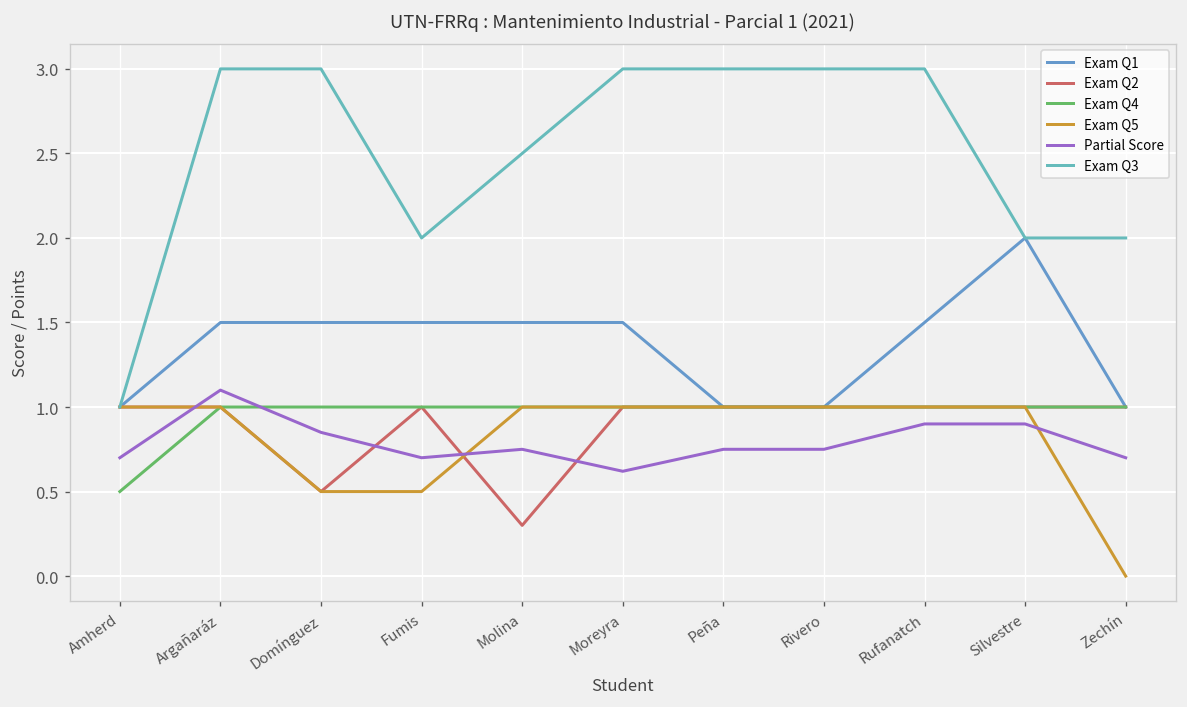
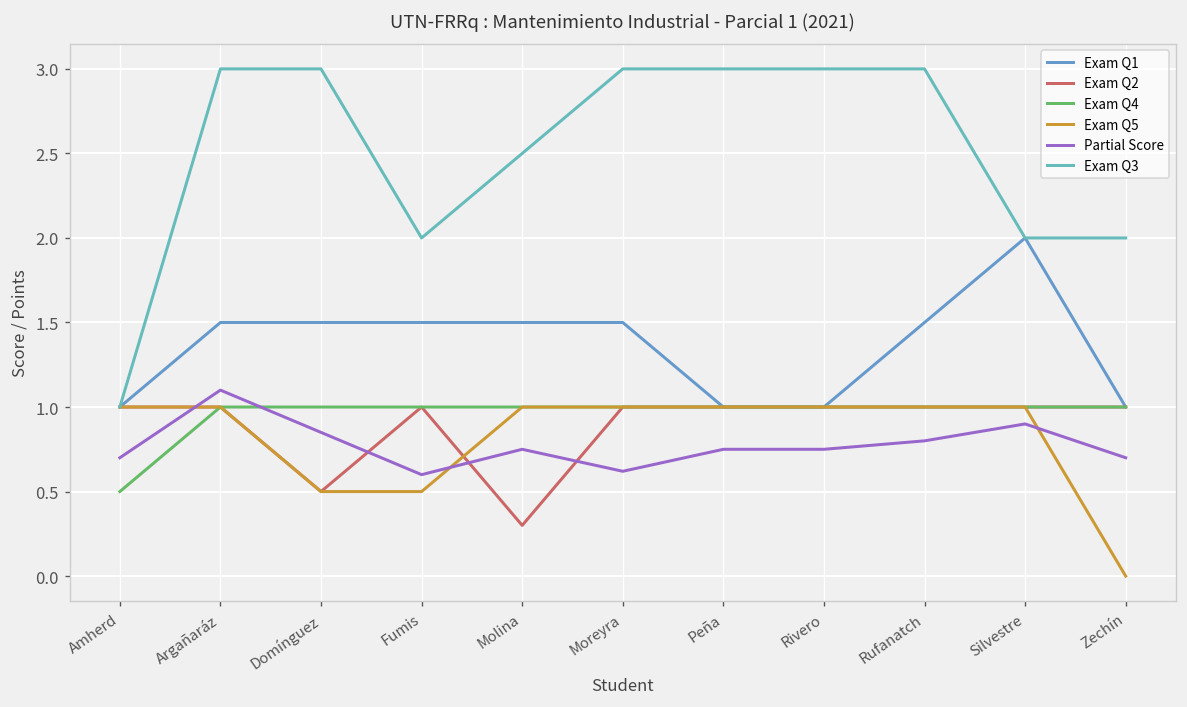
  {
    "Exam Q2": {
      "Molina": 0.3
    },
    "Exam Q4": {
      "Amherd": 0.5,
      "Domínguez": 1.0
    },
    "Exam Q5": {
      "Fumis": 0.5,
      "Zechín": 0.0
    },
    "Partial Score": {
      "Amherd": 0.7,
      "Argañaráz": 1.1,
      "Domínguez": 0.85,
-     "Fumis": 0.7,
+     "Fumis": 0.6,
      "Molina": 0.75,
      "Moreyra": 0.62,
      "Peña": 0.75,
      "Rivero": 0.75,
-     "Rufanatch": 0.9,
+     "Rufanatch": 0.8,
      "Silvestre": 0.9,
      "Zechín": 0.7
    }
  }
